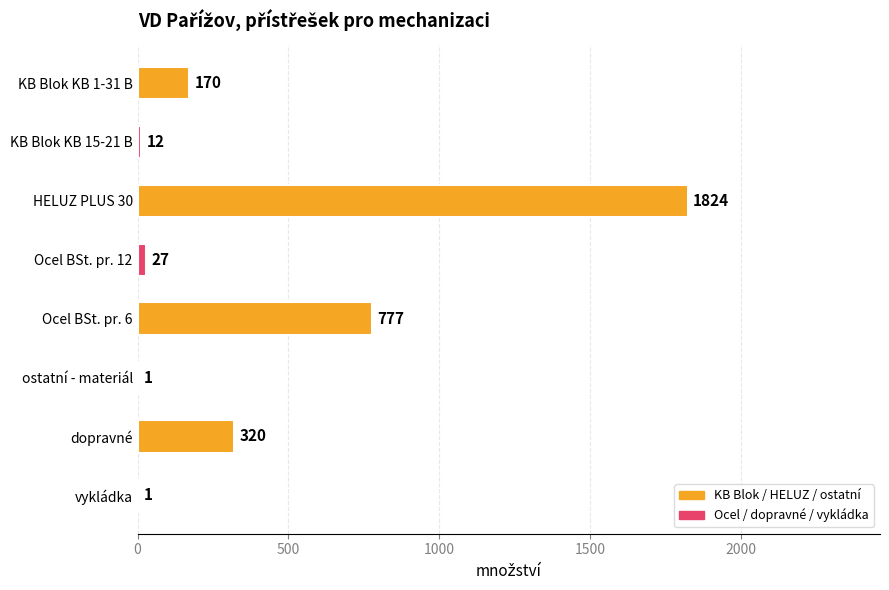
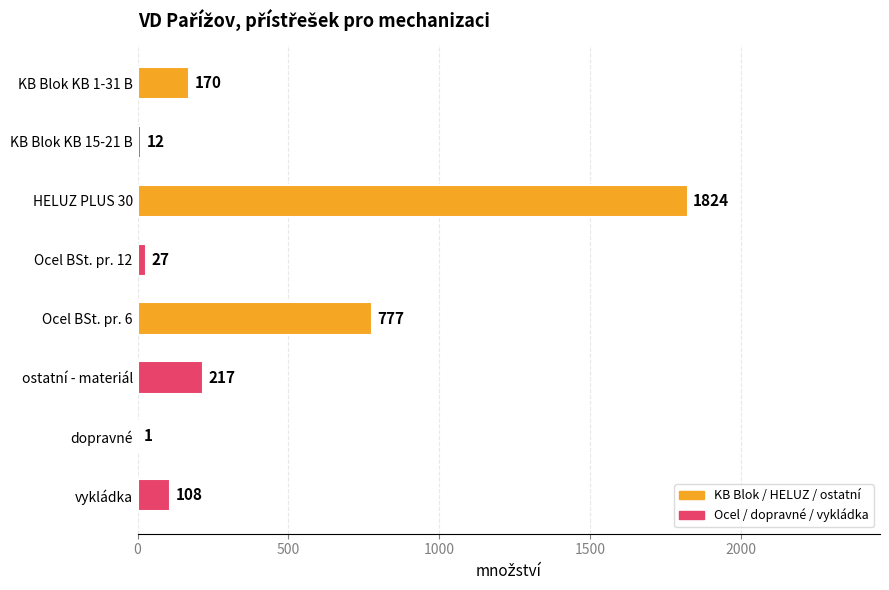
  {
    "KB Blok KB 1-31 B": 170,
    "KB Blok KB 15-21 B": 12,
    "HELUZ PLUS 30": 1824,
    "Ocel BSt. pr. 12": 27,
    "Ocel BSt. pr. 6": 777,
-   "ostatní - materiál": 1,
-   "dopravné": 320,
-   "vykládka": 1
+   "ostatní - materiál": 217,
+   "dopravné": 1,
+   "vykládka": 108
  }
